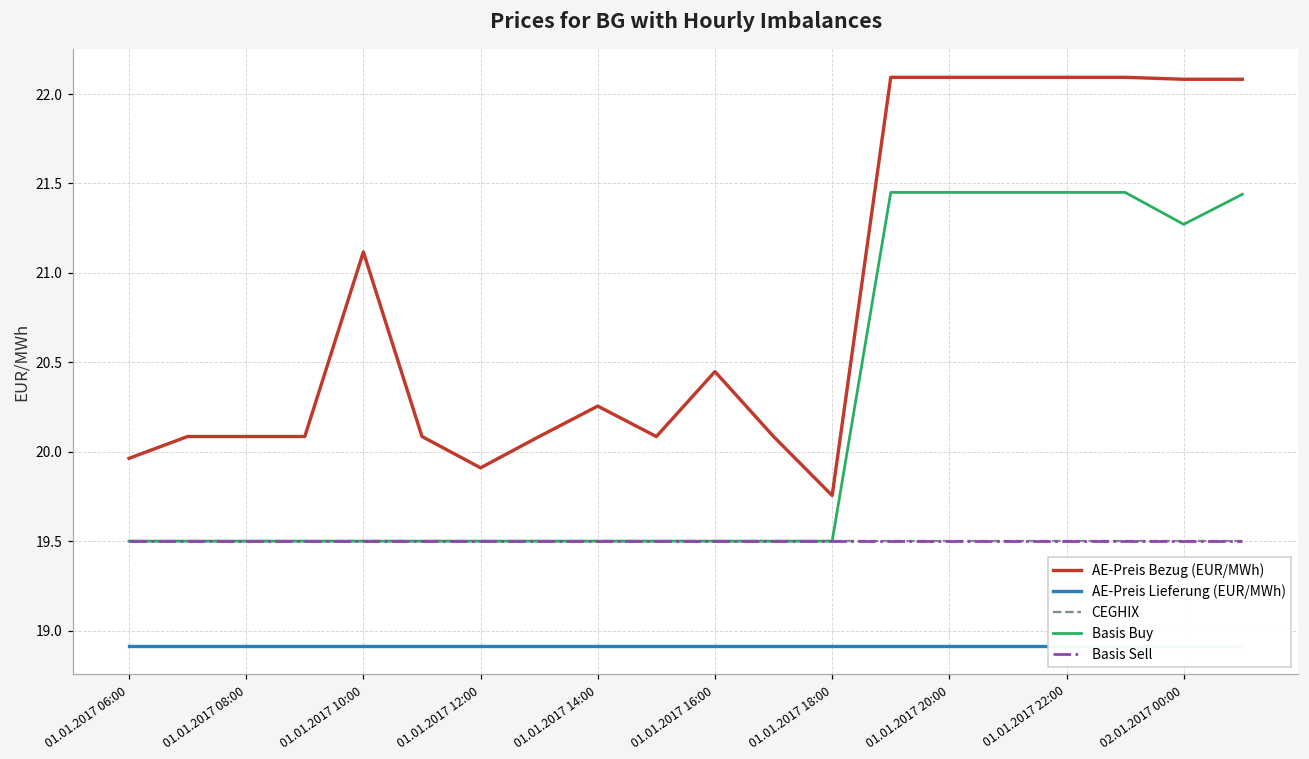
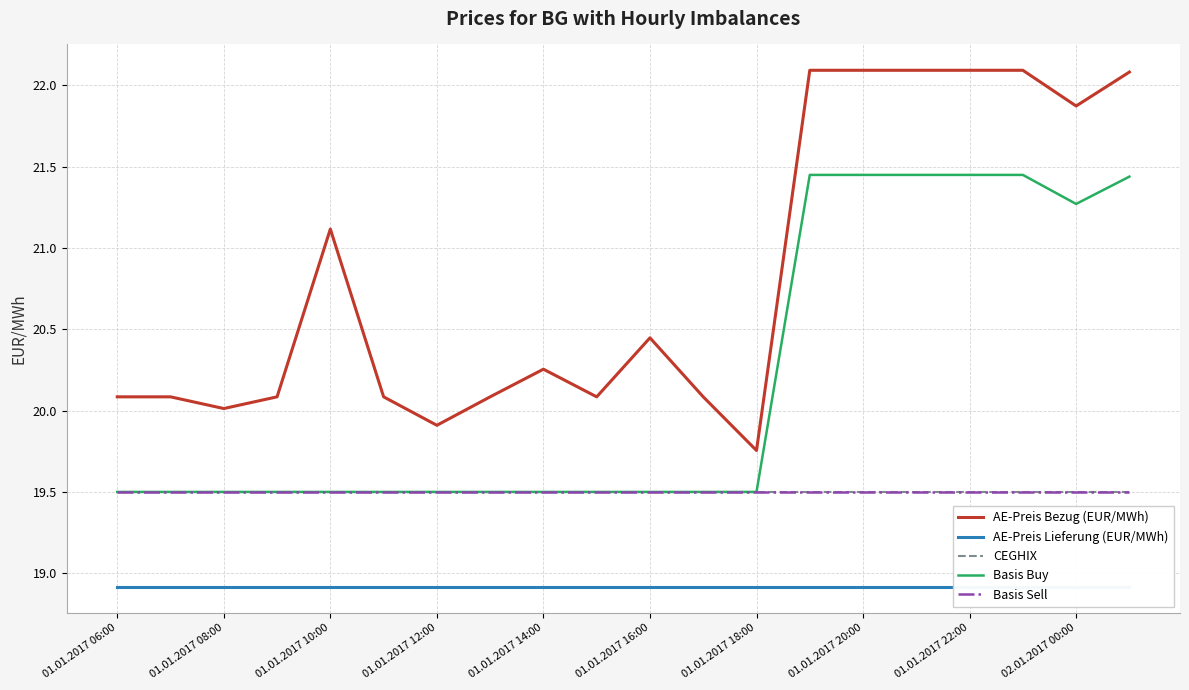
  {
    "AE-Preis Bezug (EUR/MWh)": {
-     "01.01.2017 06:00": 19.96,
-     "01.01.2017 08:00": 20.09,
+     "01.01.2017 06:00": 20.09,
+     "01.01.2017 08:00": 20.01,
      "01.01.2017 10:00": 21.12,
      "01.01.2017 12:00": 19.91,
      "01.01.2017 14:00": 20.26,
      "01.01.2017 16:00": 20.45,
      "01.01.2017 18:00": 19.76,
      "01.01.2017 20:00": 22.09,
      "01.01.2017 22:00": 22.09,
-     "02.01.2017 00:00": 22.08
+     "02.01.2017 00:00": 21.87
    },
    "AE-Preis Lieferung (EUR/MWh)": {
      "01.01.2017 06:00": 18.92,
      "01.01.2017 08:00": 18.92,
      "01.01.2017 10:00": 18.92,
      "01.01.2017 12:00": 18.92,
      "01.01.2017 14:00": 18.92,
      "01.01.2017 16:00": 18.92,
      "01.01.2017 18:00": 18.92,
      "01.01.2017 20:00": 18.92
    },
    "Basis Sell": {
      "01.01.2017 20:00": 19.50,
      "01.01.2017 22:00": 19.50,
      "02.01.2017 00:00": 19.50
    },
    "Basis Buy": {
      "01.01.2017 20:00": 21.45,
      "01.01.2017 22:00": 21.45,
      "02.01.2017 00:00": 21.27
    }
  }
